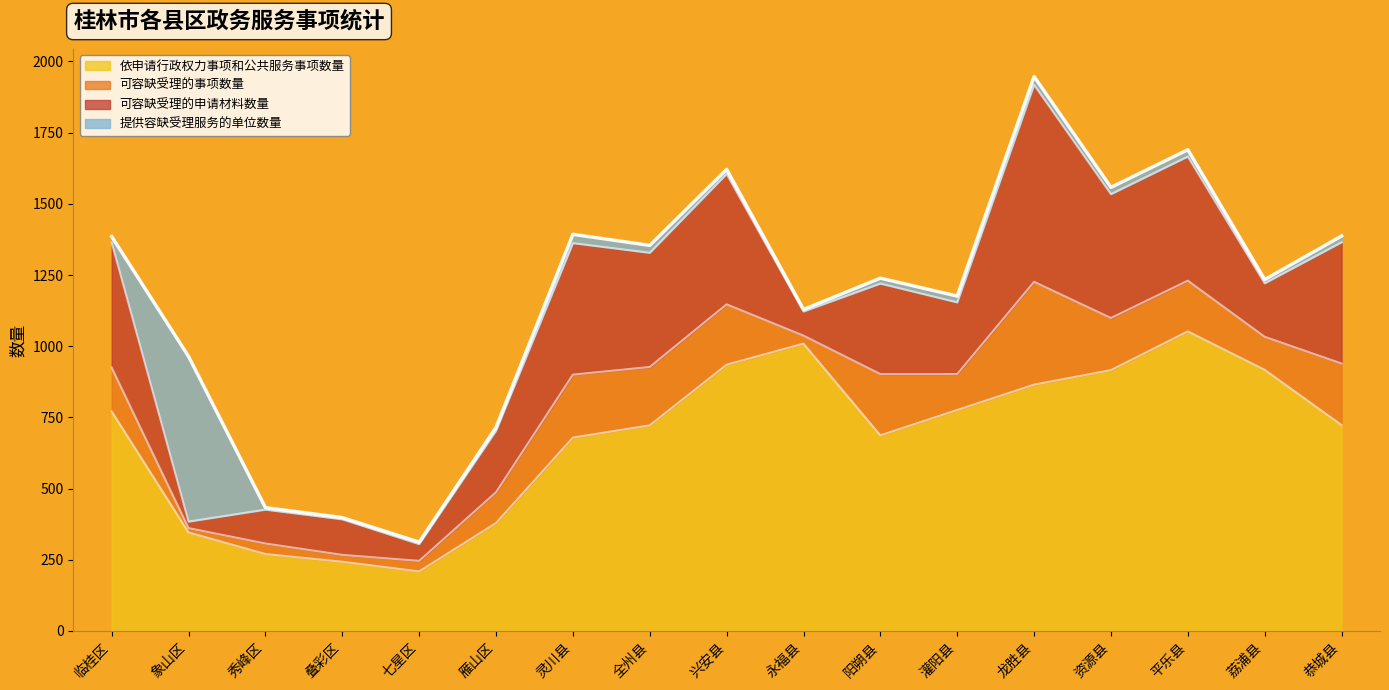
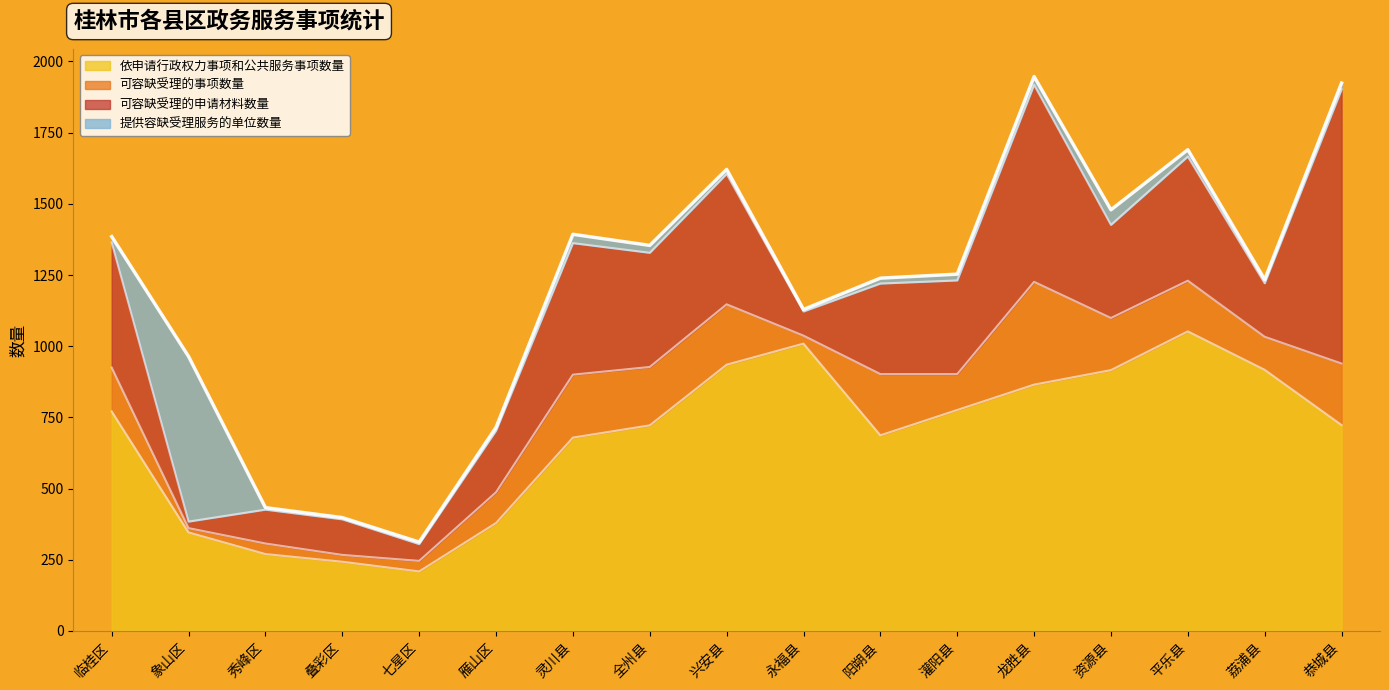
  {
    "依申请行政权力事项和公共服务事项数量": {
      "临桂区": 770,
      "象山区": 350,
      "秀峰区": 270,
      "叠彩区": 240,
      "七星区": 210,
      "雁山区": 380,
      "灵川县": 680,
      "全州县": 720,
      "兴安县": 940,
      "永福县": 1010,
      "阳朔县": 690,
      "灌阳县": 780,
      "龙胜县": 870,
      "资源县": 920,
      "平乐县": 1050,
      "荔浦县": 920,
      "恭城县": 720
    },
    "可容缺受理的事项数量": {
      "临桂区": 150,
      "象山区": 20,
      "秀峰区": 40,
      "叠彩区": 20,
      "七星区": 40,
      "雁山区": 110,
      "灵川县": 220,
      "全州县": 210,
      "兴安县": 210,
      "永福县": 30,
      "阳朔县": 220,
      "灌阳县": 130,
      "龙胜县": 360,
      "资源县": 180,
      "平乐县": 180,
      "荔浦县": 120,
      "恭城县": 220
    },
    "可容缺受理的申请材料数量": {
      "临桂区": 440,
      "象山区": 20,
      "雁山区": 220,
      "灵川县": 460,
      "全州县": 400,
      "兴安县": 460,
      "阳朔县": 320,
-     "灌阳县": 250,
+     "灌阳县": 330,
      "龙胜县": 690,
-     "资源县": 440,
+     "资源县": 330,
      "平乐县": 440,
      "荔浦县": 190,
-     "恭城县": 430
+     "恭城县": 960
    },
    "提供容缺受理服务的单位数量": {
      "临桂区": 20,
      "象山区": 580,
      "雁山区": 10,
      "灵川县": 30,
      "全州县": 30,
      "兴安县": 20,
      "阳朔县": 20,
      "灌阳县": 20,
      "龙胜县": 30,
-     "资源县": 20,
+     "资源县": 50,
      "平乐县": 20,
      "荔浦县": 10,
      "恭城县": 20
    }
  }
